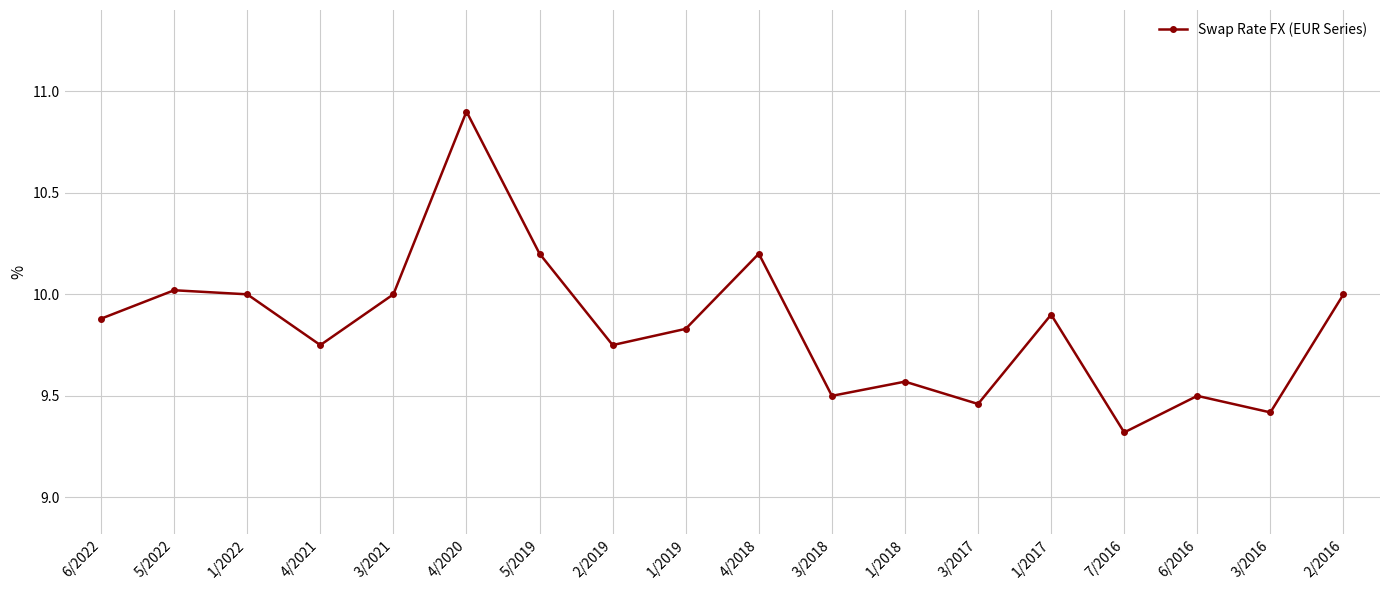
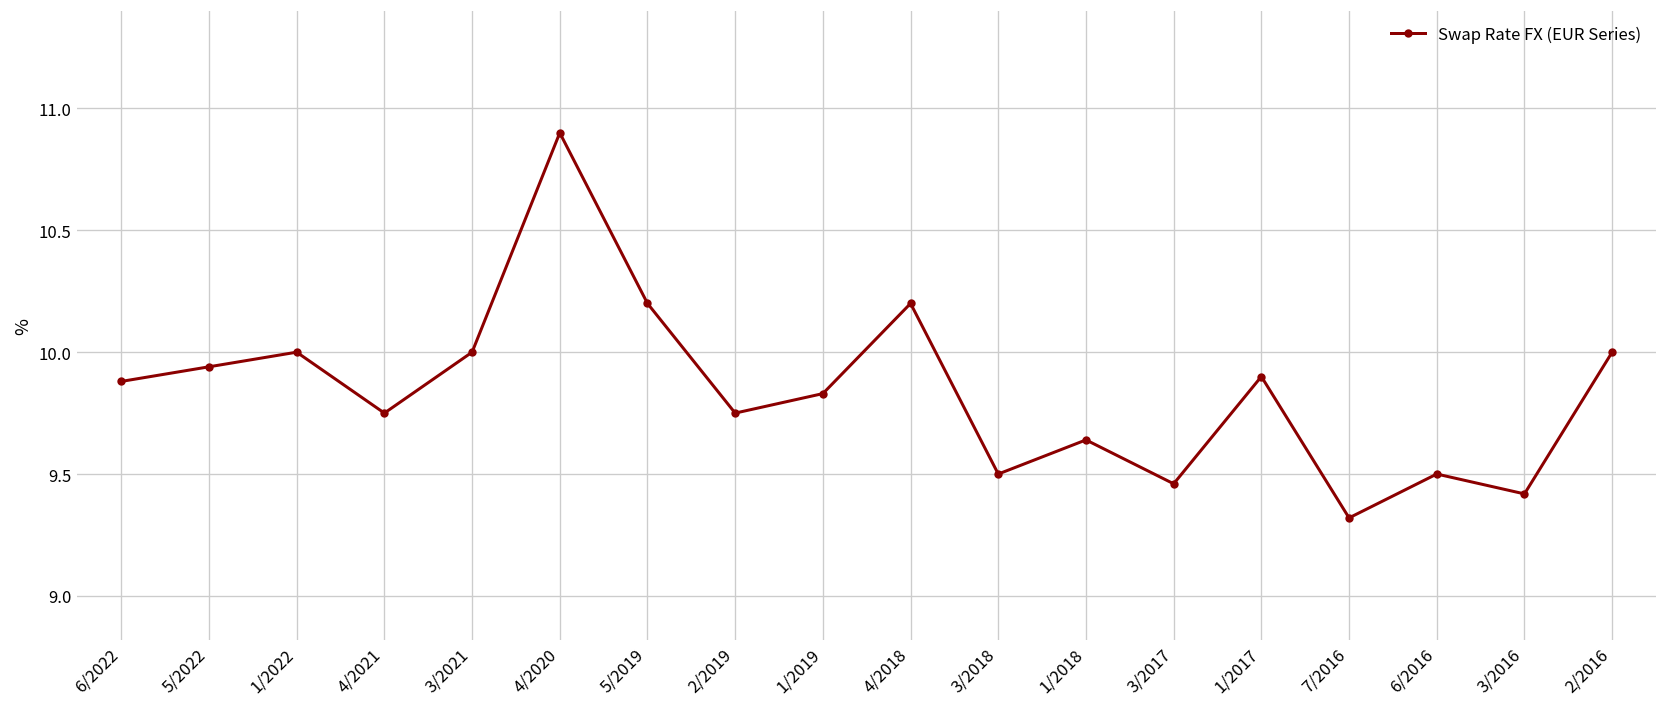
  {
    "6/2022": 9.88,
-   "5/2022": 10.02,
+   "5/2022": 9.94,
    "1/2022": 10.00,
    "4/2021": 9.75,
    "3/2021": 10.00,
    "4/2020": 10.90,
    "5/2019": 10.20,
    "2/2019": 9.75,
    "1/2019": 9.83,
    "4/2018": 10.20,
    "3/2018": 9.50,
-   "1/2018": 9.57,
+   "1/2018": 9.64,
    "3/2017": 9.46,
    "1/2017": 9.90,
    "7/2016": 9.32,
    "6/2016": 9.50,
    "3/2016": 9.42,
    "2/2016": 10.00
  }
